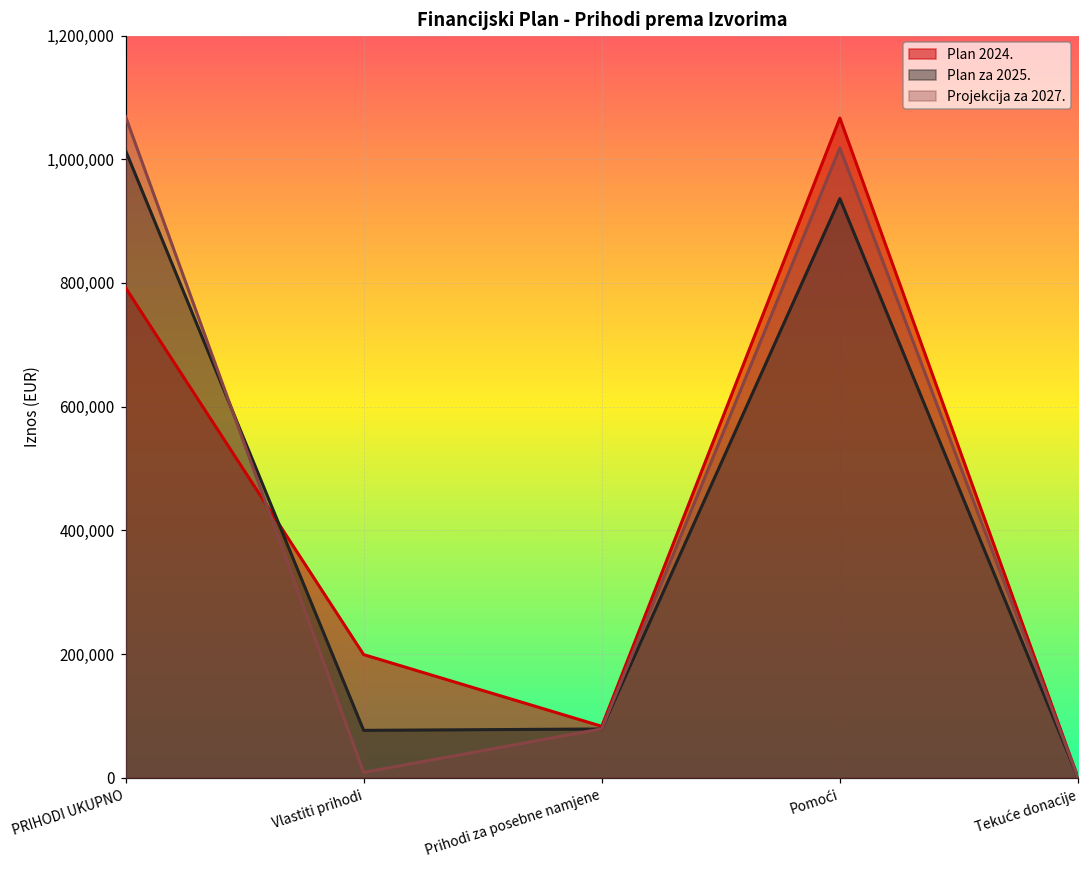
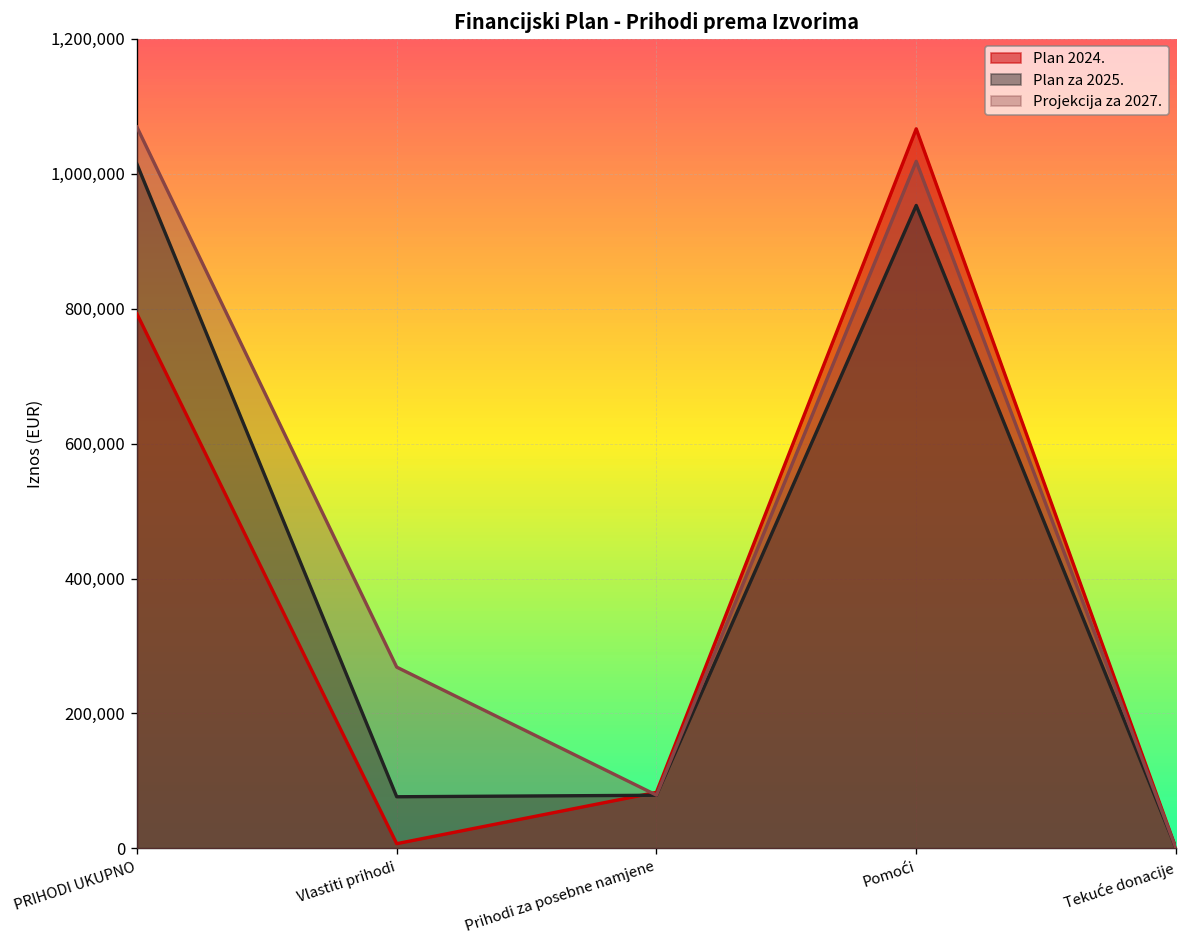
  {
    "Plan 2024.": {
      "PRIHODI UKUPNO": "790,000",
-     "Vlastiti prihodi": "200,000",
+     "Vlastiti prihodi": "10,000",
      "Pomoći": "1,070,000"
    },
    "Plan za 2025.": {
      "PRIHODI UKUPNO": "1,010,000",
      "Vlastiti prihodi": "80,000",
-     "Pomoći": "940,000"
+     "Pomoći": "950,000"
    },
    "Projekcija za 2027.": {
      "PRIHODI UKUPNO": "1,070,000",
-     "Vlastiti prihodi": "10,000",
+     "Vlastiti prihodi": "270,000",
      "Pomoći": "1,020,000"
    }
  }
